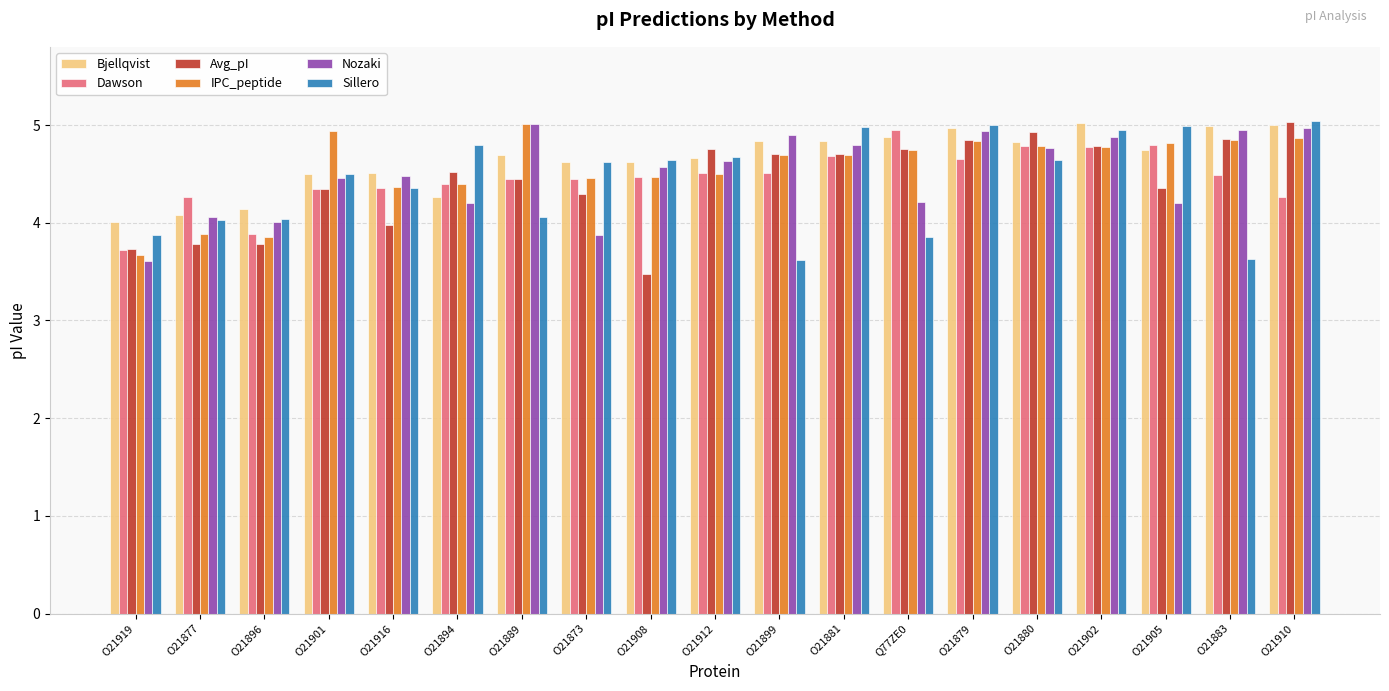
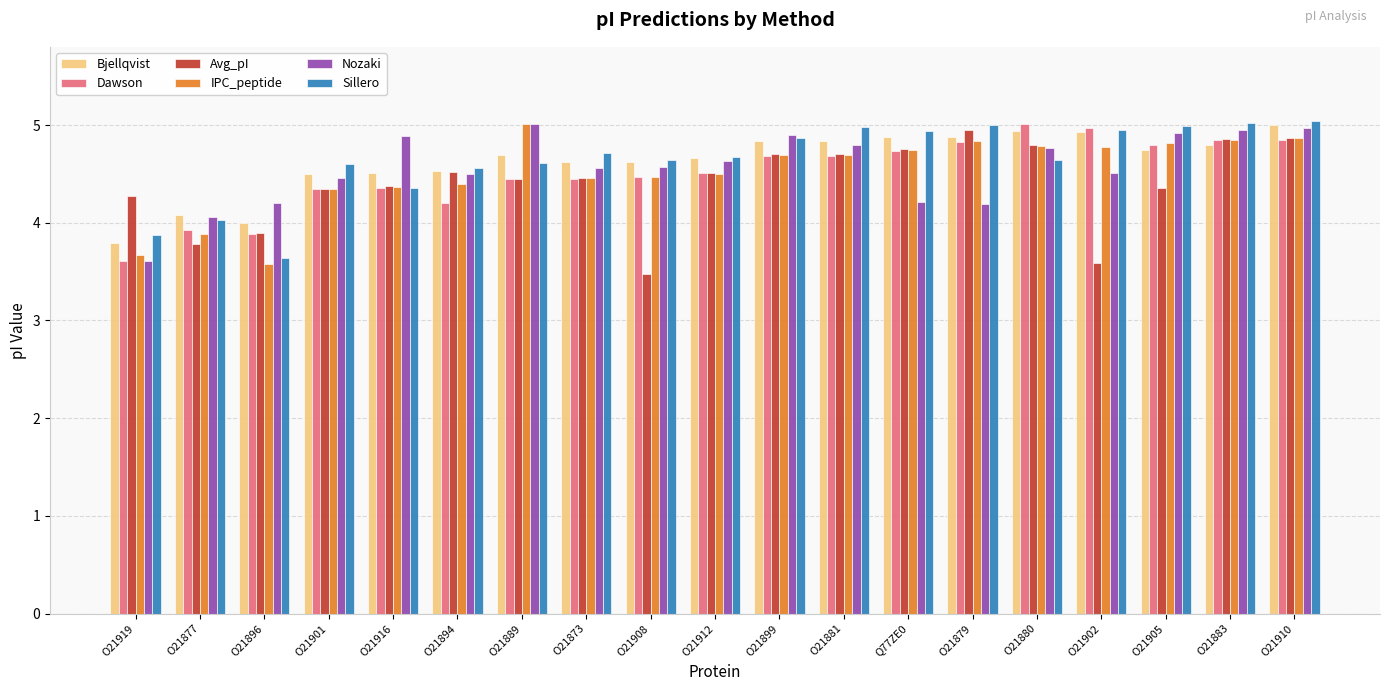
  {
    "Bjellqvist": {
-     "O21919": 4.0,
+     "O21919": 3.8,
      "O21877": 4.1,
-     "O21896": 4.1,
+     "O21896": 4.0,
      "O21901": 4.5,
      "O21916": 4.5,
-     "O21894": 4.3,
+     "O21894": 4.5,
      "O21889": 4.7,
      "O21873": 4.6,
      "O21908": 4.6,
      "O21912": 4.7,
      "O21899": 4.8,
      "O21881": 4.8,
      "Q77ZE0": 4.9,
-     "O21879": 5.0,
-     "O21880": 4.8,
-     "O21902": 5.0,
+     "O21879": 4.9,
+     "O21880": 4.9,
+     "O21902": 4.9,
      "O21905": 4.7,
-     "O21883": 5.0,
+     "O21883": 4.8,
      "O21910": 5.0
    },
    "Dawson": {
-     "O21919": 3.7,
-     "O21877": 4.3,
+     "O21919": 3.6,
+     "O21877": 3.9,
      "O21896": 3.9,
      "O21901": 4.3,
      "O21916": 4.4,
-     "O21894": 4.4,
+     "O21894": 4.2,
      "O21889": 4.4,
      "O21873": 4.4,
      "O21908": 4.5,
      "O21912": 4.5,
-     "O21899": 4.5,
+     "O21899": 4.7,
      "O21881": 4.7,
-     "Q77ZE0": 4.9,
-     "O21879": 4.7,
-     "O21880": 4.8,
-     "O21902": 4.8,
+     "Q77ZE0": 4.7,
+     "O21879": 4.8,
+     "O21880": 5.0,
+     "O21902": 5.0,
      "O21905": 4.8,
-     "O21883": 4.5,
-     "O21910": 4.3
+     "O21883": 4.9,
+     "O21910": 4.9
    },
    "Avg_pI": {
-     "O21919": 3.7,
+     "O21919": 4.3,
      "O21877": 3.8,
-     "O21896": 3.8,
+     "O21896": 3.9,
      "O21901": 4.3,
-     "O21916": 4.0,
+     "O21916": 4.4,
      "O21894": 4.5,
      "O21889": 4.4,
-     "O21873": 4.3,
+     "O21873": 4.5,
      "O21908": 3.5,
-     "O21912": 4.8,
+     "O21912": 4.5,
      "O21899": 4.7,
      "O21881": 4.7,
      "Q77ZE0": 4.8,
-     "O21879": 4.8,
-     "O21880": 4.9,
-     "O21902": 4.8,
+     "O21879": 4.9,
+     "O21880": 4.8,
+     "O21902": 3.6,
      "O21905": 4.4,
      "O21883": 4.9,
-     "O21910": 5.0
+     "O21910": 4.9
    },
    "IPC_peptide": {
      "O21919": 3.7,
      "O21877": 3.9,
-     "O21896": 3.9,
-     "O21901": 4.9,
+     "O21896": 3.6,
+     "O21901": 4.3,
      "O21916": 4.4,
      "O21894": 4.4,
      "O21889": 5.0,
      "O21873": 4.5,
      "O21908": 4.5,
      "O21912": 4.5,
      "O21899": 4.7,
      "O21881": 4.7,
      "Q77ZE0": 4.7,
      "O21879": 4.8,
      "O21880": 4.8,
      "O21902": 4.8,
      "O21905": 4.8,
      "O21883": 4.9,
      "O21910": 4.9
    },
    "Nozaki": {
      "O21919": 3.6,
      "O21877": 4.1,
-     "O21896": 4.0,
+     "O21896": 4.2,
      "O21901": 4.5,
-     "O21916": 4.5,
-     "O21894": 4.2,
+     "O21916": 4.9,
+     "O21894": 4.5,
      "O21889": 5.0,
-     "O21873": 3.9,
+     "O21873": 4.6,
      "O21908": 4.6,
      "O21912": 4.6,
      "O21899": 4.9,
      "O21881": 4.8,
      "Q77ZE0": 4.2,
-     "O21879": 4.9,
+     "O21879": 4.2,
      "O21880": 4.8,
-     "O21902": 4.9,
-     "O21905": 4.2,
+     "O21902": 4.5,
+     "O21905": 4.9,
      "O21883": 5.0,
      "O21910": 5.0
    },
    "Sillero": {
      "O21919": 3.9,
      "O21877": 4.0,
-     "O21896": 4.0,
-     "O21901": 4.5,
+     "O21896": 3.6,
+     "O21901": 4.6,
      "O21916": 4.4,
-     "O21894": 4.8,
-     "O21889": 4.1,
-     "O21873": 4.6,
+     "O21894": 4.6,
+     "O21889": 4.6,
+     "O21873": 4.7,
      "O21908": 4.6,
      "O21912": 4.7,
-     "O21899": 3.6,
+     "O21899": 4.9,
      "O21881": 5.0,
-     "Q77ZE0": 3.9,
+     "Q77ZE0": 4.9,
      "O21879": 5.0,
      "O21880": 4.6,
      "O21902": 5.0,
      "O21905": 5.0,
-     "O21883": 3.6,
+     "O21883": 5.0,
      "O21910": 5.0
    }
  }
